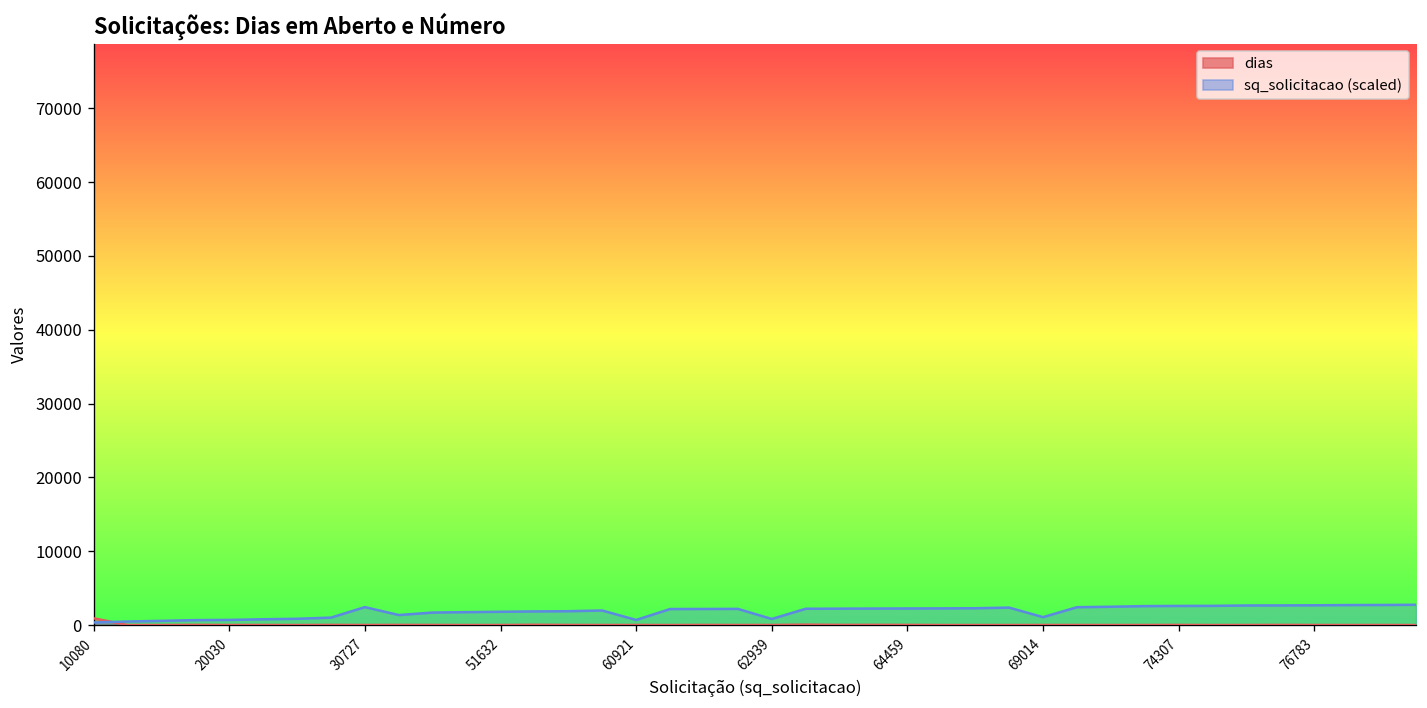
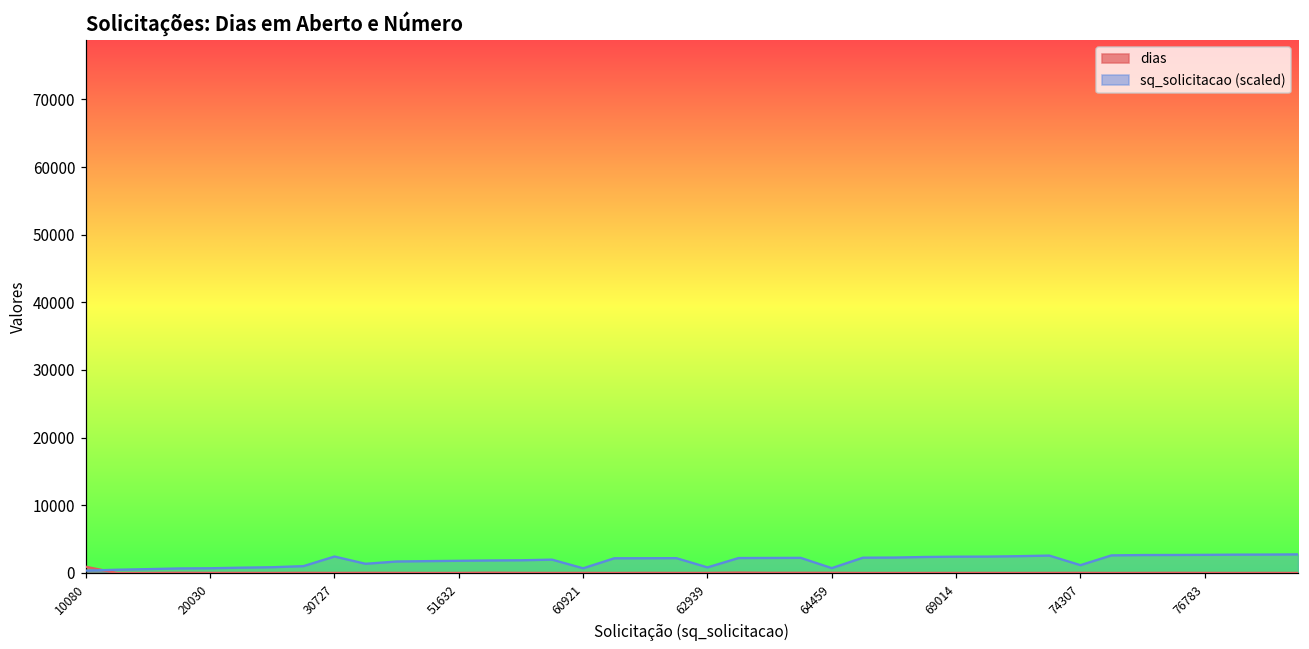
  {
    "dias": {
      "10080": 1000,
      "20030": 0,
      "30727": 0,
      "51632": 0,
      "60921": 0,
      "62939": 0,
      "64459": 0,
      "69014": 0,
      "74307": 0,
      "76783": 0
    },
    "sq_solicitacao (scaled)": {
      "10080": 0,
      "20030": 1000,
      "30727": 2000,
      "51632": 2000,
      "60921": 1000,
      "62939": 1000,
-     "64459": 2000,
-     "69014": 1000,
-     "74307": 3000,
+     "64459": 1000,
+     "69014": 2000,
+     "74307": 1000,
      "76783": 3000
    }
  }
